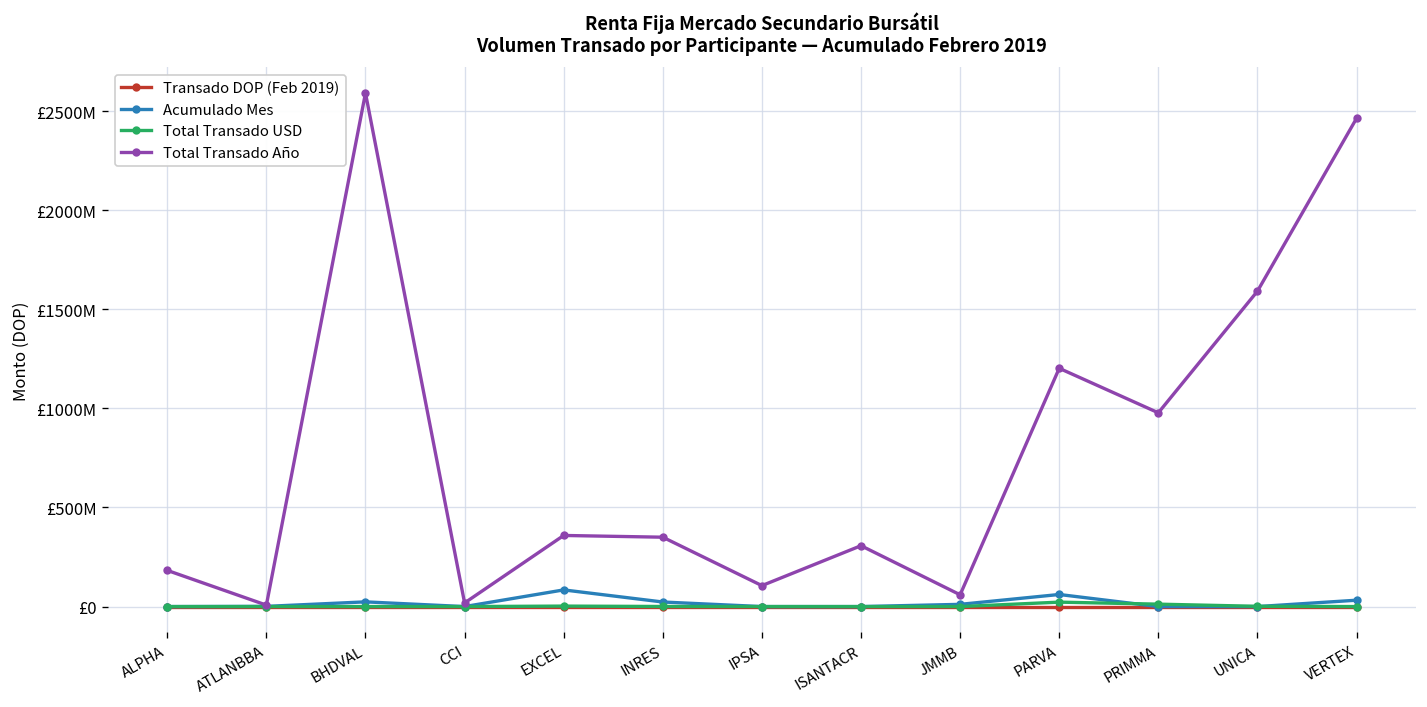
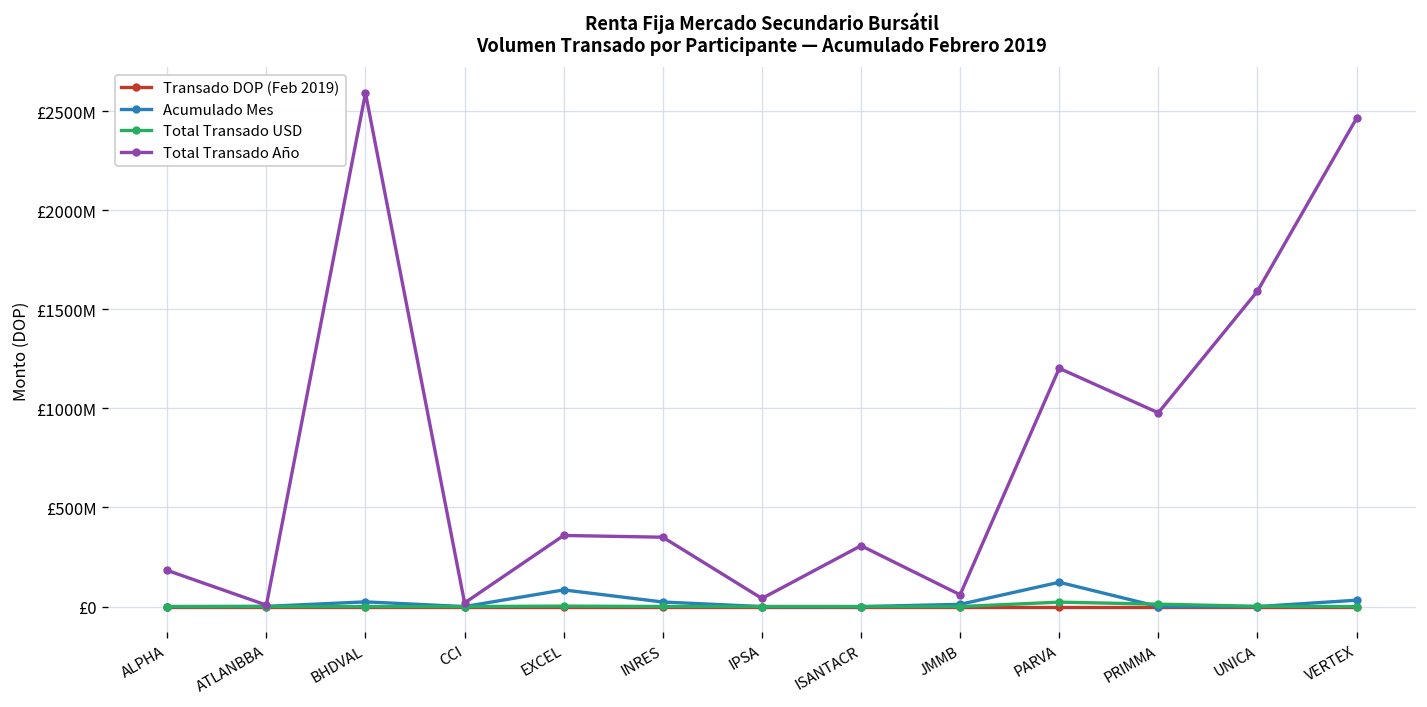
  {
    "Transado DOP (Feb 2019)": {
      "PARVA": "£0"
    },
    "Acumulado Mes": {
      "BHDVAL": "£20000000",
      "EXCEL": "£80000000",
      "INRES": "£20000000",
-     "PARVA": "£60000000",
+     "PARVA": "£120000000",
      "VERTEX": "£30000000"
    },
    "Total Transado USD": {
      "PARVA": "£20000000"
    },
    "Total Transado Año": {
      "ALPHA": "£180000000",
      "BHDVAL": "£2590000000",
      "CCI": "£20000000",
      "EXCEL": "£360000000",
      "INRES": "£350000000",
-     "IPSA": "£110000000",
+     "IPSA": "£40000000",
      "ISANTACR": "£310000000",
      "JMMB": "£60000000",
      "PARVA": "£1200000000",
      "PRIMMA": "£980000000",
      "UNICA": "£1590000000",
      "VERTEX": "£2460000000"
    }
  }
